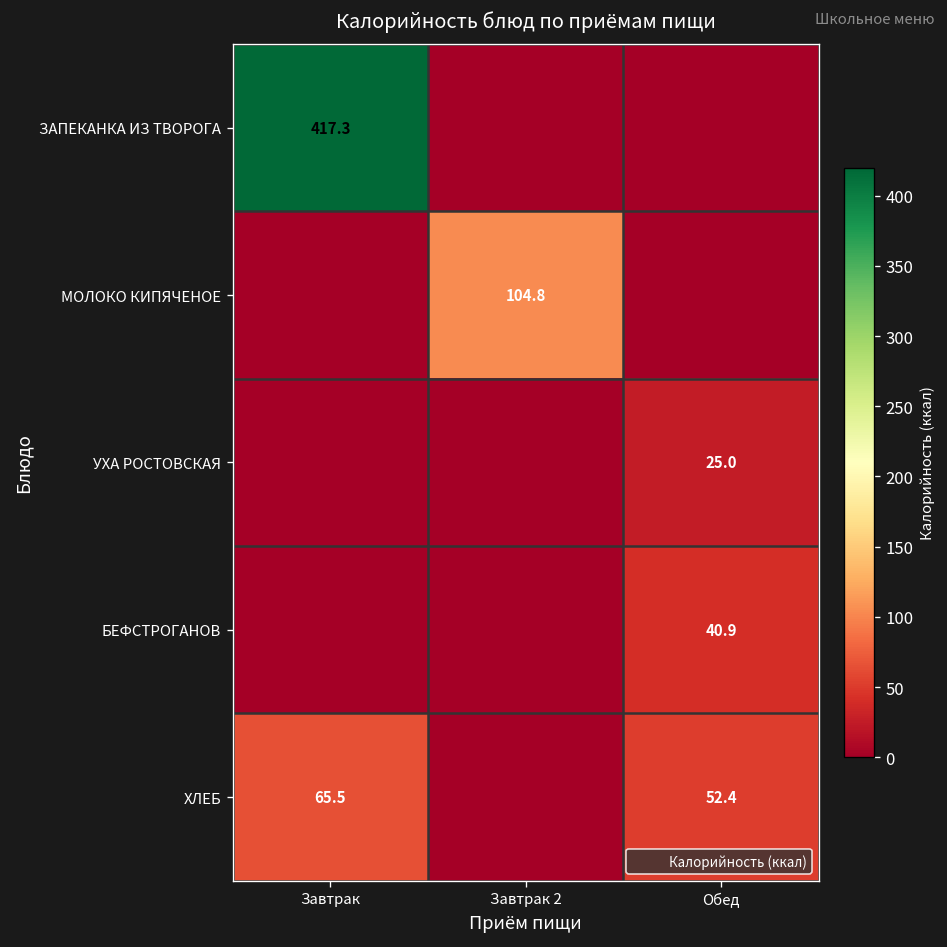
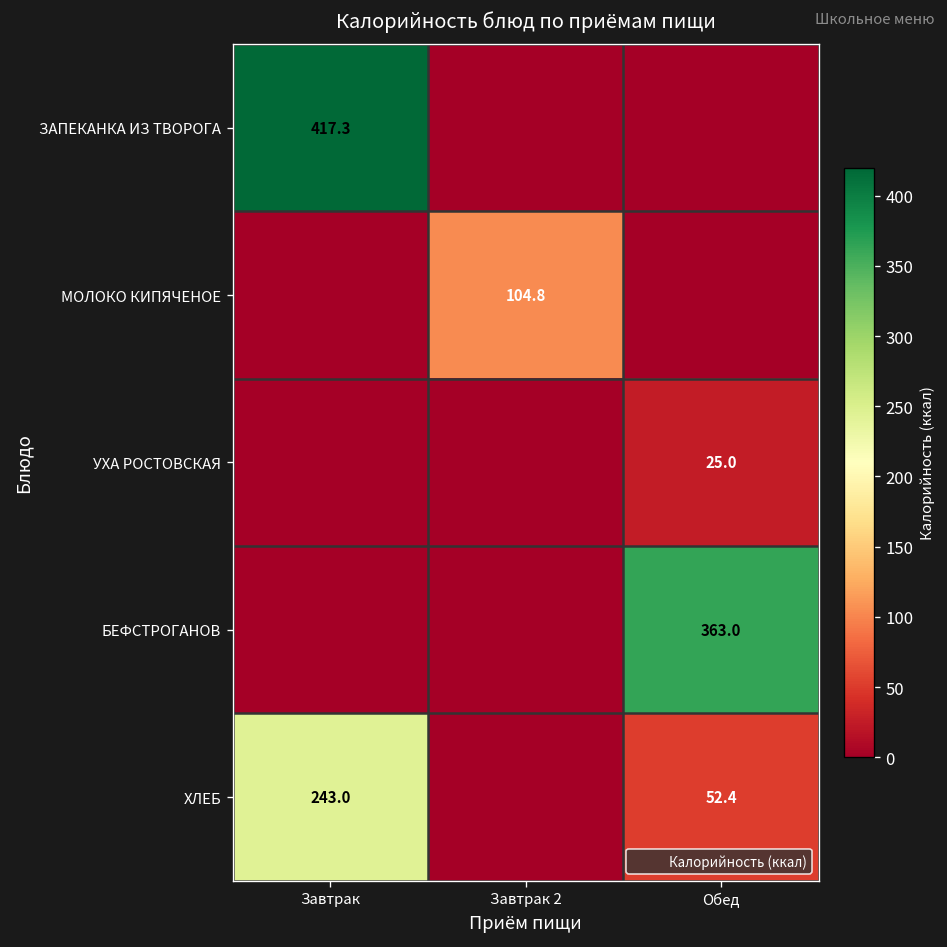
  {
    "ЗАПЕКАНКА ИЗ ТВОРОГА": {
      "Завтрак": 417.3
    },
    "МОЛОКО КИПЯЧЕНОЕ": {
      "Завтрак 2": 104.8
    },
    "УХА РОСТОВСКАЯ": {
      "Обед": 25.0
    },
    "БЕФСТРОГАНОВ": {
-     "Обед": 40.9
+     "Обед": 363.0
    },
    "ХЛЕБ": {
-     "Завтрак": 65.5,
+     "Завтрак": 243.0,
      "Обед": 52.4
    }
  }
